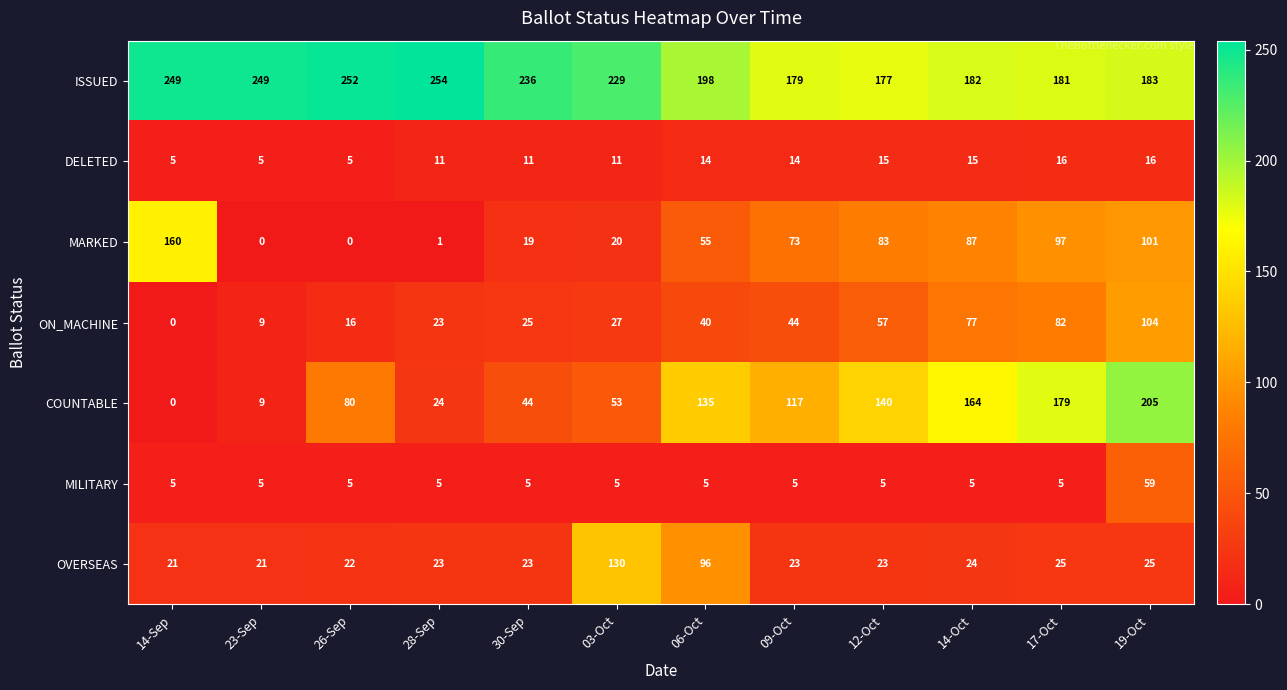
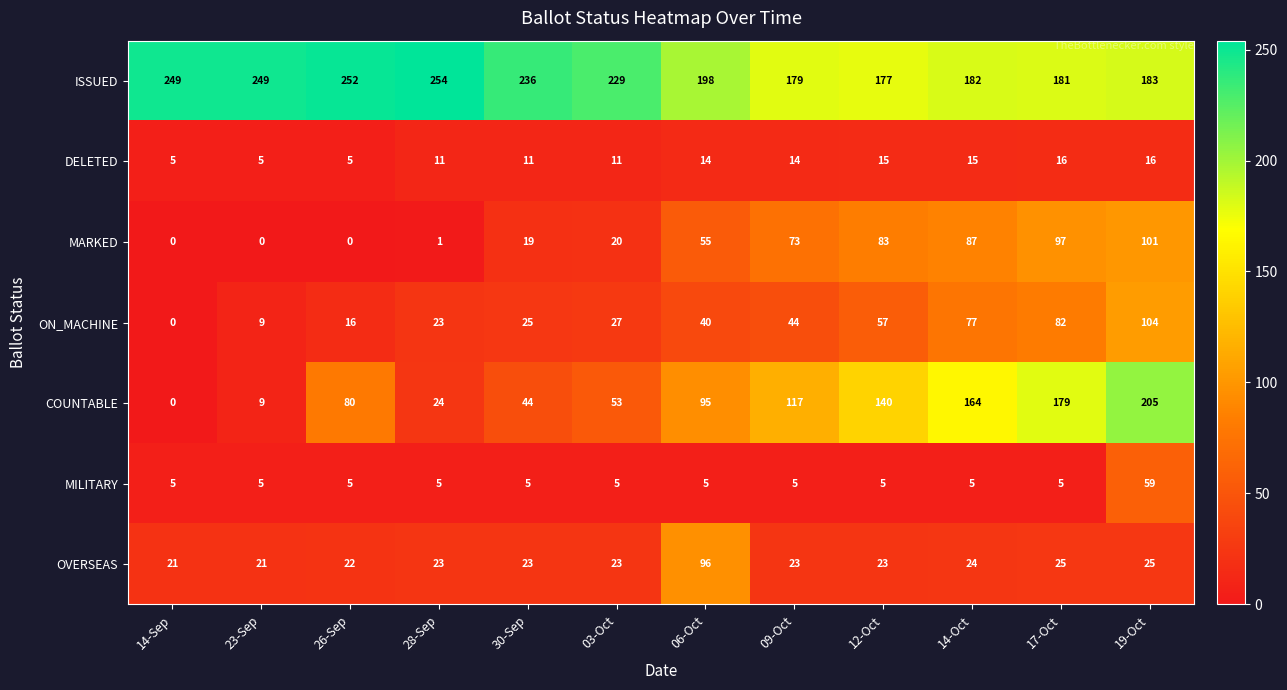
  {
    "ISSUED": {
      "14-Sep": 249,
      "23-Sep": 249,
      "26-Sep": 252,
      "28-Sep": 254,
      "30-Sep": 236,
      "03-Oct": 229,
      "06-Oct": 198,
      "09-Oct": 179,
      "12-Oct": 177,
      "14-Oct": 182,
      "17-Oct": 181
    },
    "DELETED": {
      "14-Sep": 5,
      "23-Sep": 5,
      "26-Sep": 5,
      "28-Sep": 11,
      "30-Sep": 11,
      "03-Oct": 11,
      "06-Oct": 14,
      "09-Oct": 14,
      "12-Oct": 15,
      "14-Oct": 15,
      "17-Oct": 16,
      "19-Oct": 16
    },
    "MARKED": {
-     "14-Sep": 160,
+     "14-Sep": 0,
      "23-Sep": 0,
      "26-Sep": 0,
      "28-Sep": 1,
      "30-Sep": 19,
      "03-Oct": 20,
      "06-Oct": 55,
      "09-Oct": 73,
      "12-Oct": 83,
      "14-Oct": 87,
      "17-Oct": 97,
      "19-Oct": 101
    },
    "ON_MACHINE": {
      "14-Sep": 0,
      "23-Sep": 9,
      "26-Sep": 16,
      "28-Sep": 23,
      "30-Sep": 25,
      "03-Oct": 27,
      "06-Oct": 40,
      "09-Oct": 44,
      "12-Oct": 57,
      "14-Oct": 77,
      "17-Oct": 82,
      "19-Oct": 104
    },
    "COUNTABLE": {
      "14-Sep": 0,
      "23-Sep": 9,
      "26-Sep": 80,
      "28-Sep": 24,
      "30-Sep": 44,
      "03-Oct": 53,
-     "06-Oct": 135,
+     "06-Oct": 95,
      "09-Oct": 117,
      "12-Oct": 140,
      "14-Oct": 164,
      "17-Oct": 179,
      "19-Oct": 205
    },
    "MILITARY": {
      "14-Sep": 5,
      "23-Sep": 5,
      "26-Sep": 5,
      "28-Sep": 5,
      "30-Sep": 5,
      "03-Oct": 5,
      "06-Oct": 5,
      "09-Oct": 5,
      "12-Oct": 5,
      "14-Oct": 5,
      "17-Oct": 5,
      "19-Oct": 59
    },
    "OVERSEAS": {
      "14-Sep": 21,
      "23-Sep": 21,
      "26-Sep": 22,
      "28-Sep": 23,
      "30-Sep": 23,
-     "03-Oct": 130,
+     "03-Oct": 23,
      "06-Oct": 96,
      "09-Oct": 23,
      "12-Oct": 23,
      "14-Oct": 24,
      "17-Oct": 25,
      "19-Oct": 25
    }
  }
